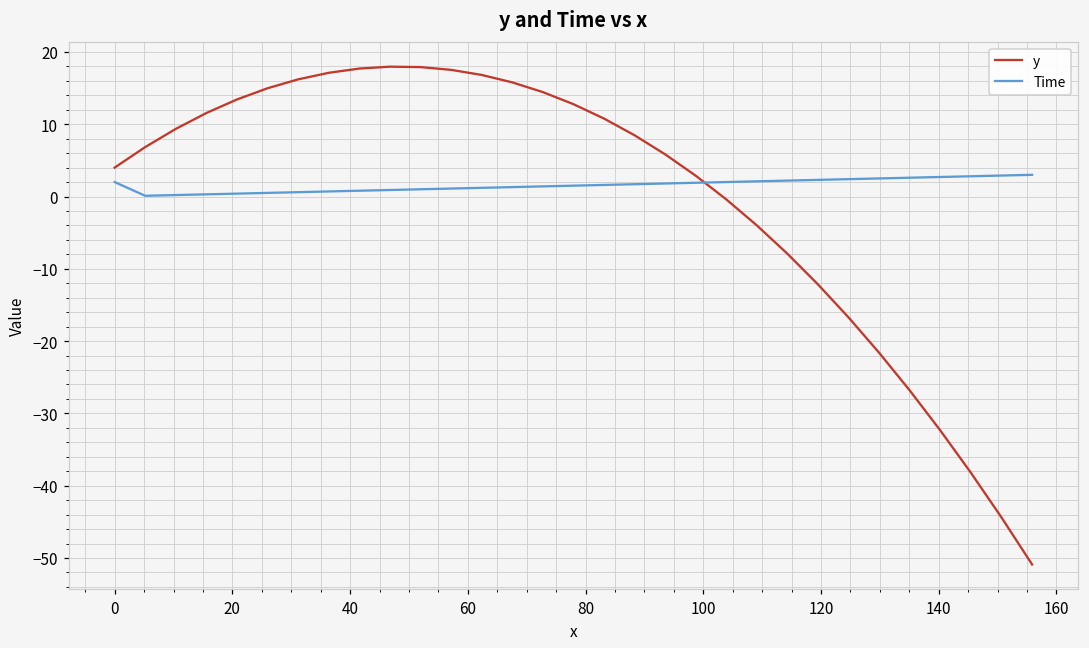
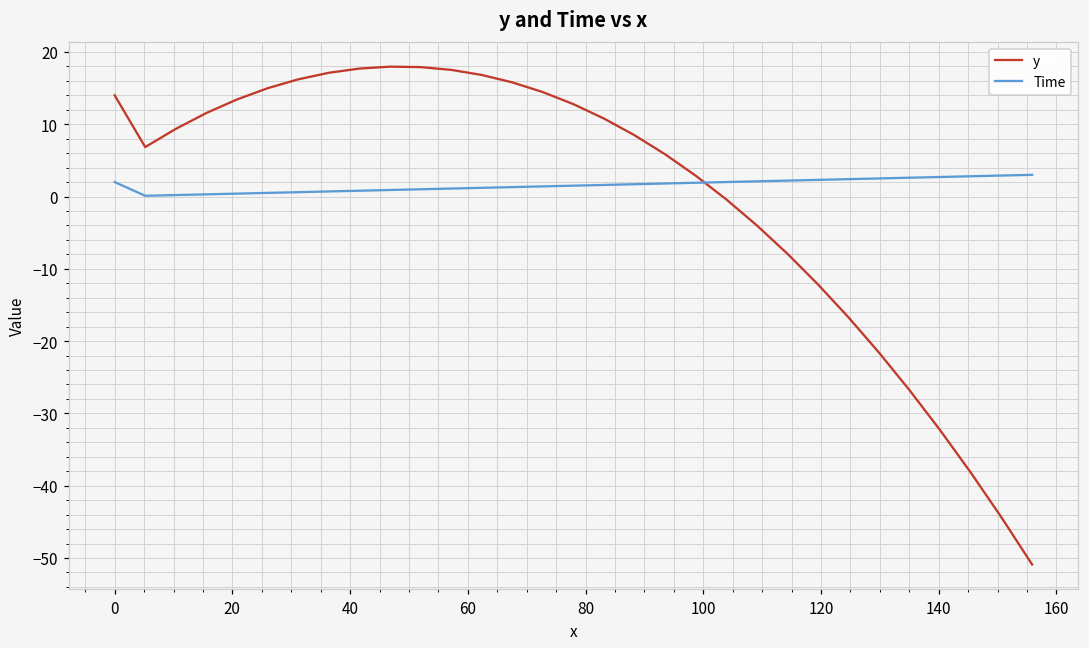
  {
    "y": {
-     "0": 4
+     "0": 14
    },
    "Time": {
      "0": 2
    }
  }
